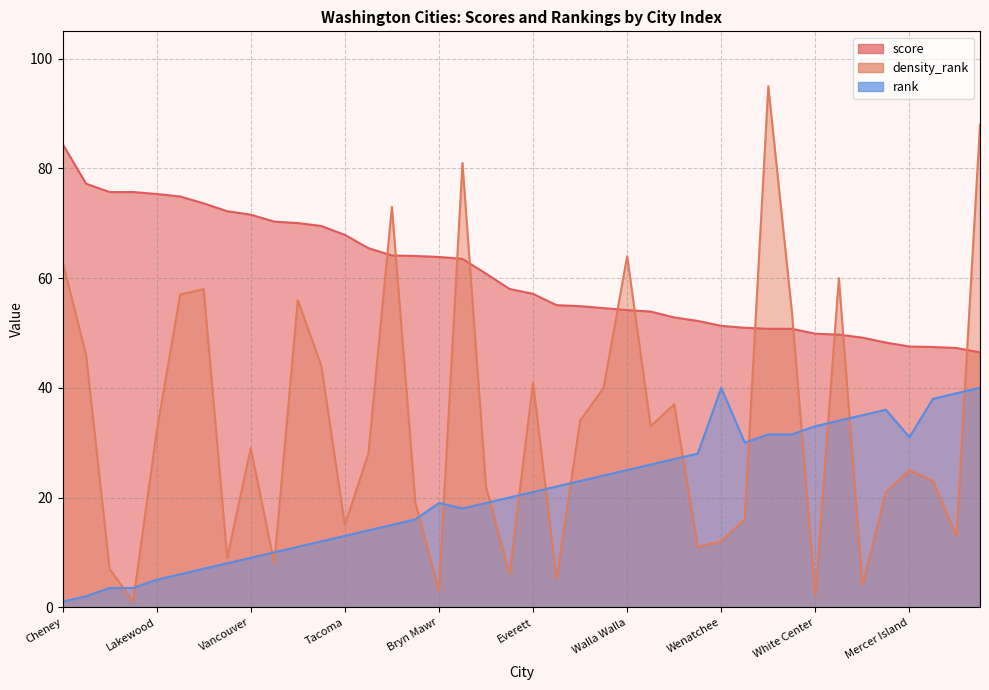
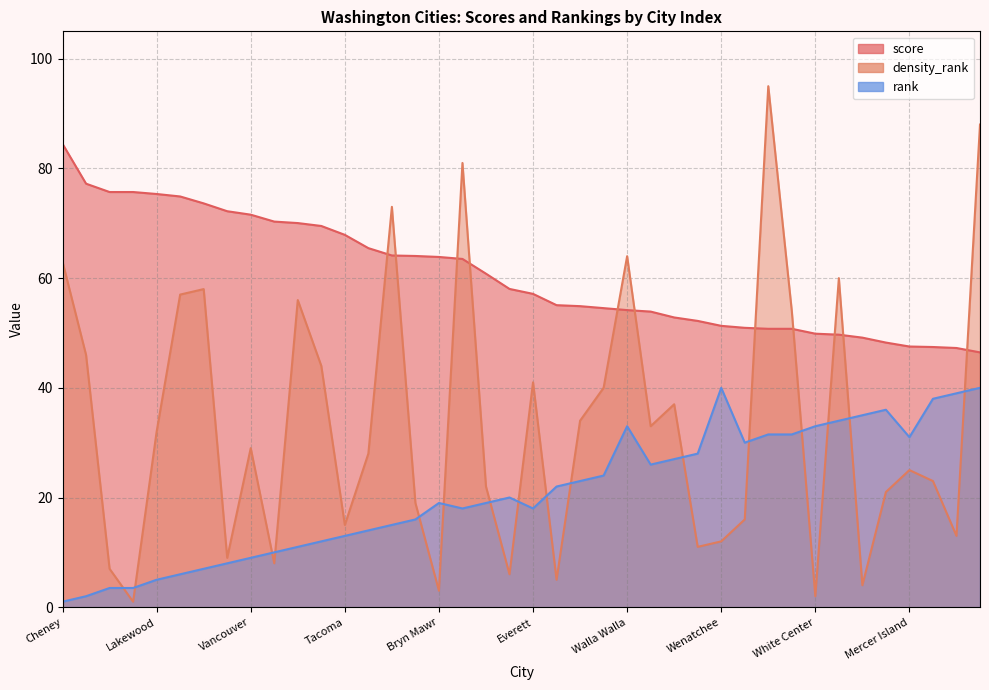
  {
    "rank": {
      "Cheney": 1,
      "Lakewood": 5,
      "Vancouver": 9,
      "Tacoma": 13,
      "Bryn Mawr": 19,
-     "Everett": 21,
-     "Walla Walla": 25,
+     "Everett": 18,
+     "Walla Walla": 33,
      "Wenatchee": 40,
      "White Center": 33,
      "Mercer Island": 31
    }
  }
